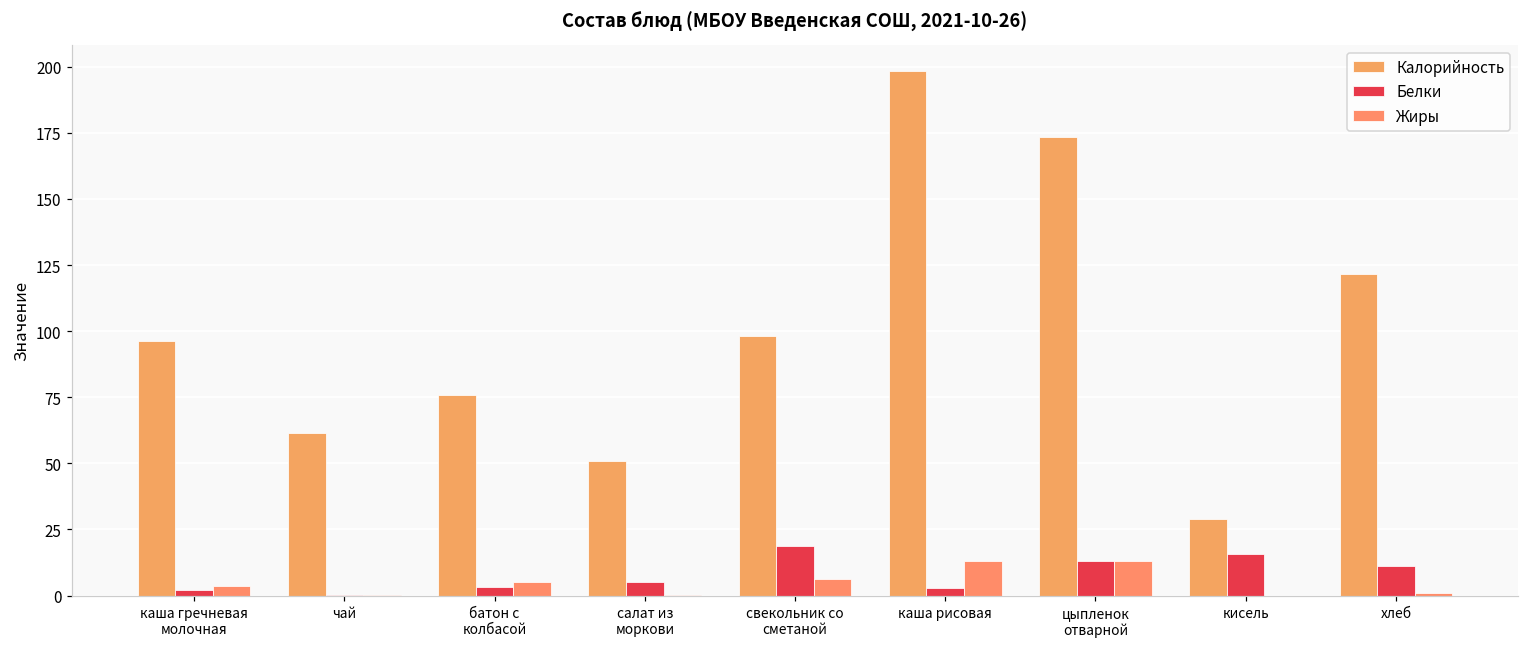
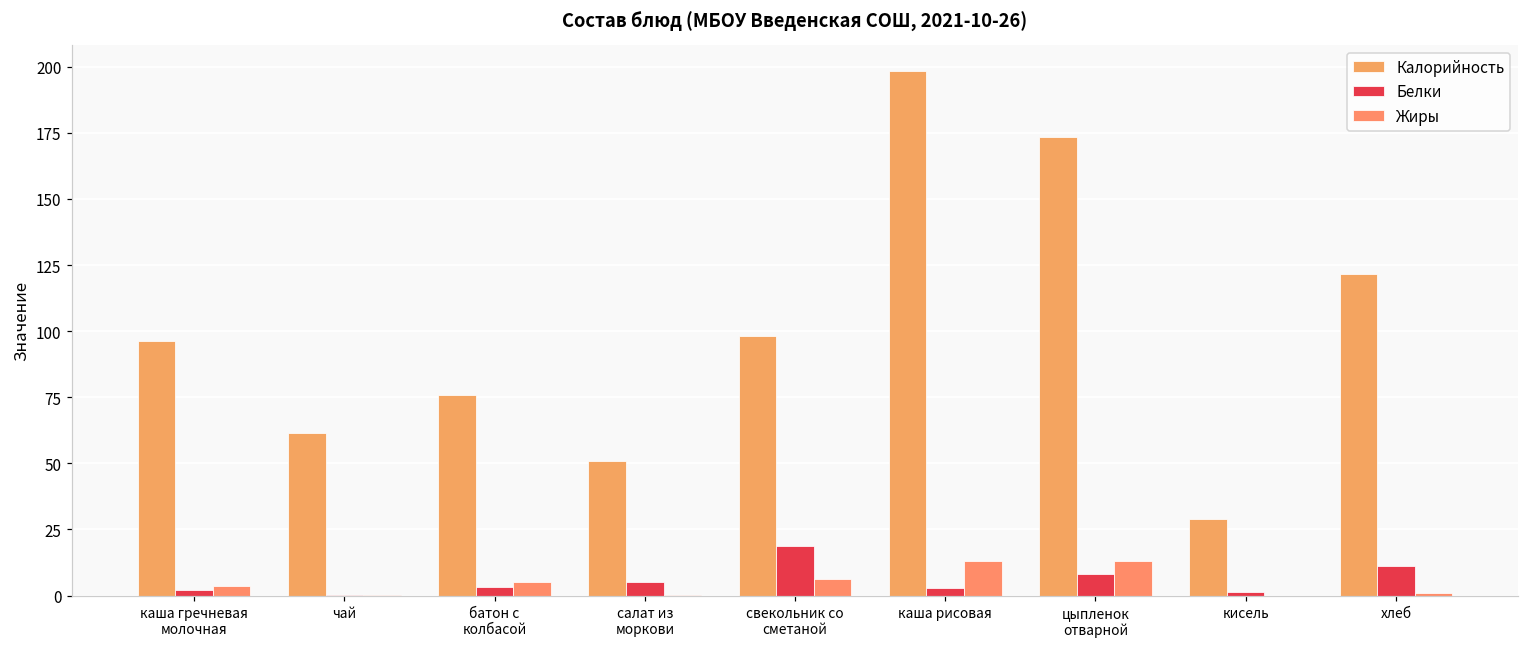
  {
    "Белки": {
      "каша гречневая молочная": 2,
      "батон с колбасой": 3,
      "салат из моркови": 5,
      "свекольник со сметаной": 19,
      "каша рисовая": 3,
-     "цыпленок отварной": 13,
-     "кисель": 16,
+     "цыпленок отварной": 8,
+     "кисель": 1,
      "хлеб": 11
    }
  }
